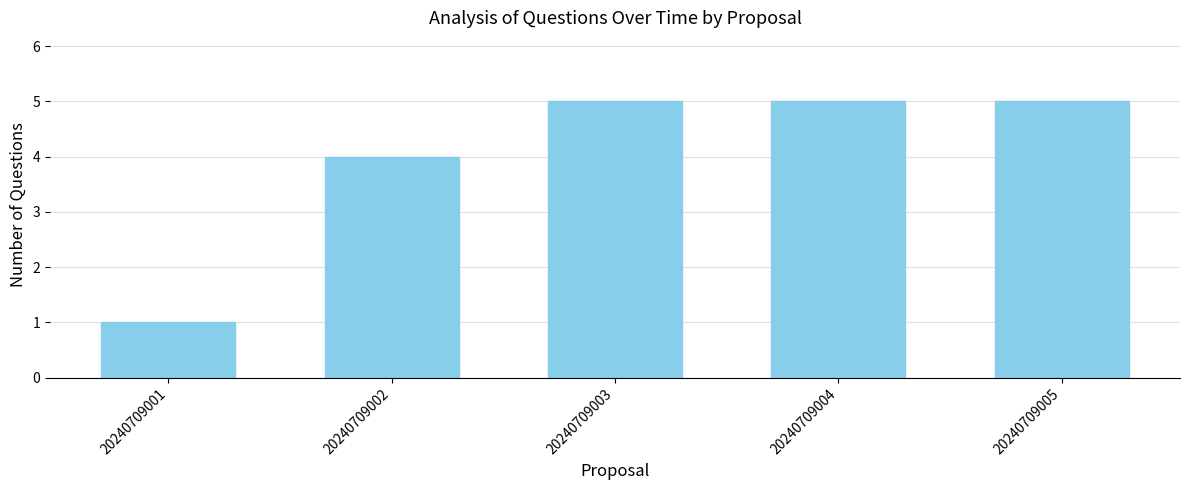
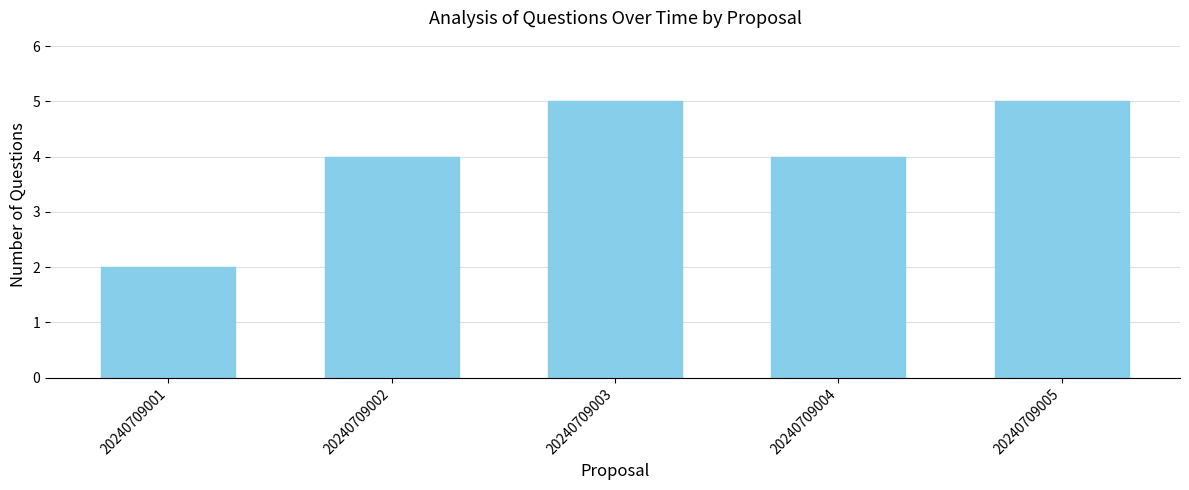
  {
-   "20240709001": 1,
+   "20240709001": 2,
    "20240709002": 4,
    "20240709003": 5,
-   "20240709004": 5,
+   "20240709004": 4,
    "20240709005": 5
  }
